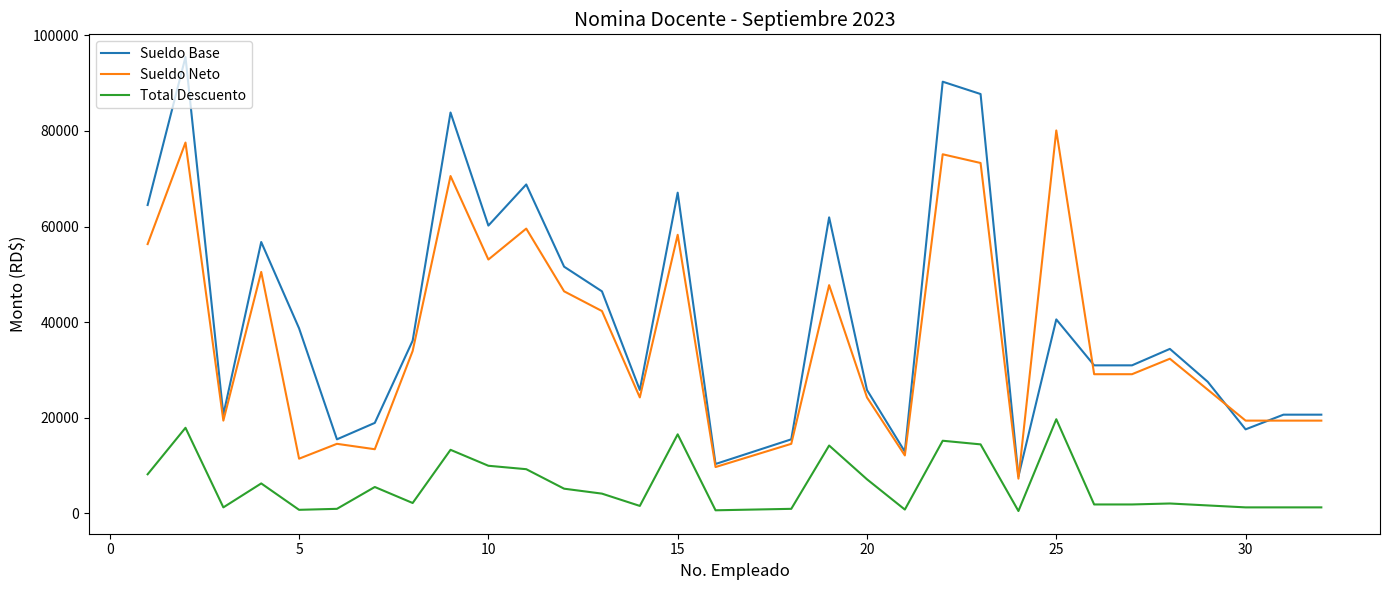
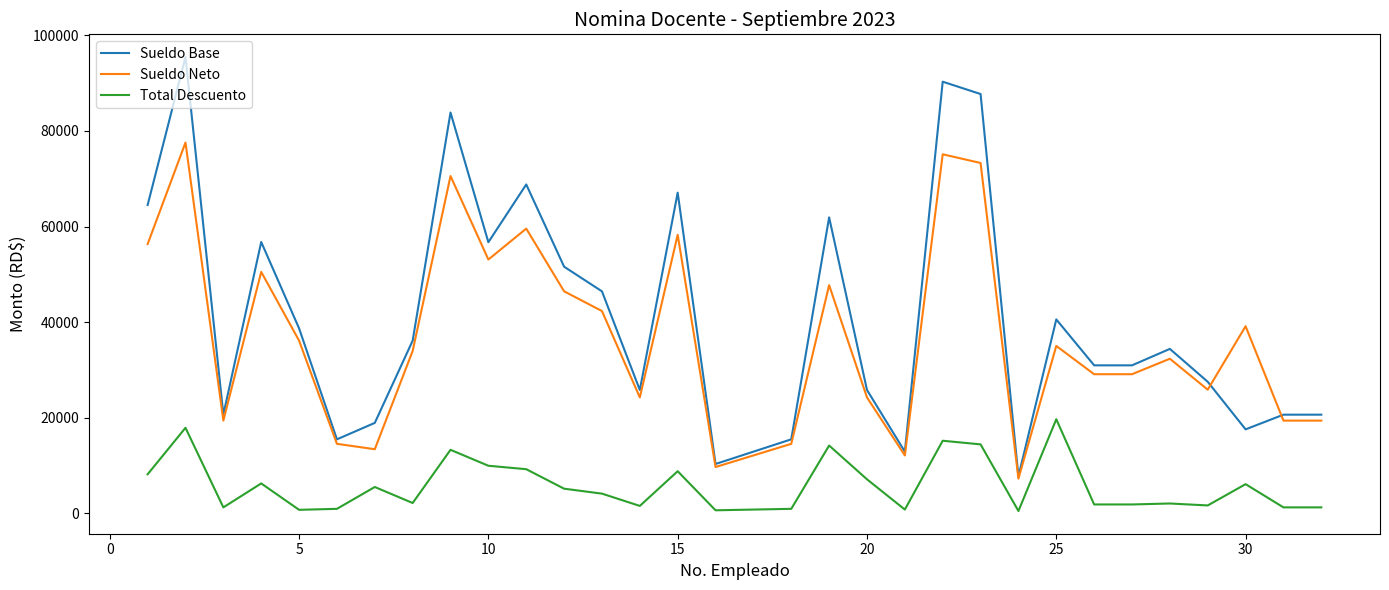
  {
    "Sueldo Base": {
      "5": 39000,
-     "10": 60000,
+     "10": 57000,
      "15": 67000,
      "20": 26000,
      "25": 41000,
      "30": 18000
    },
    "Sueldo Neto": {
-     "5": 11000,
+     "5": 36000,
      "10": 53000,
      "15": 58000,
      "20": 24000,
-     "25": 80000,
-     "30": 19000
+     "25": 35000,
+     "30": 39000
    },
    "Total Descuento": {
      "5": 1000,
      "10": 10000,
-     "15": 17000,
+     "15": 9000,
      "20": 7000,
      "25": 20000,
-     "30": 1000
+     "30": 6000
    }
  }
